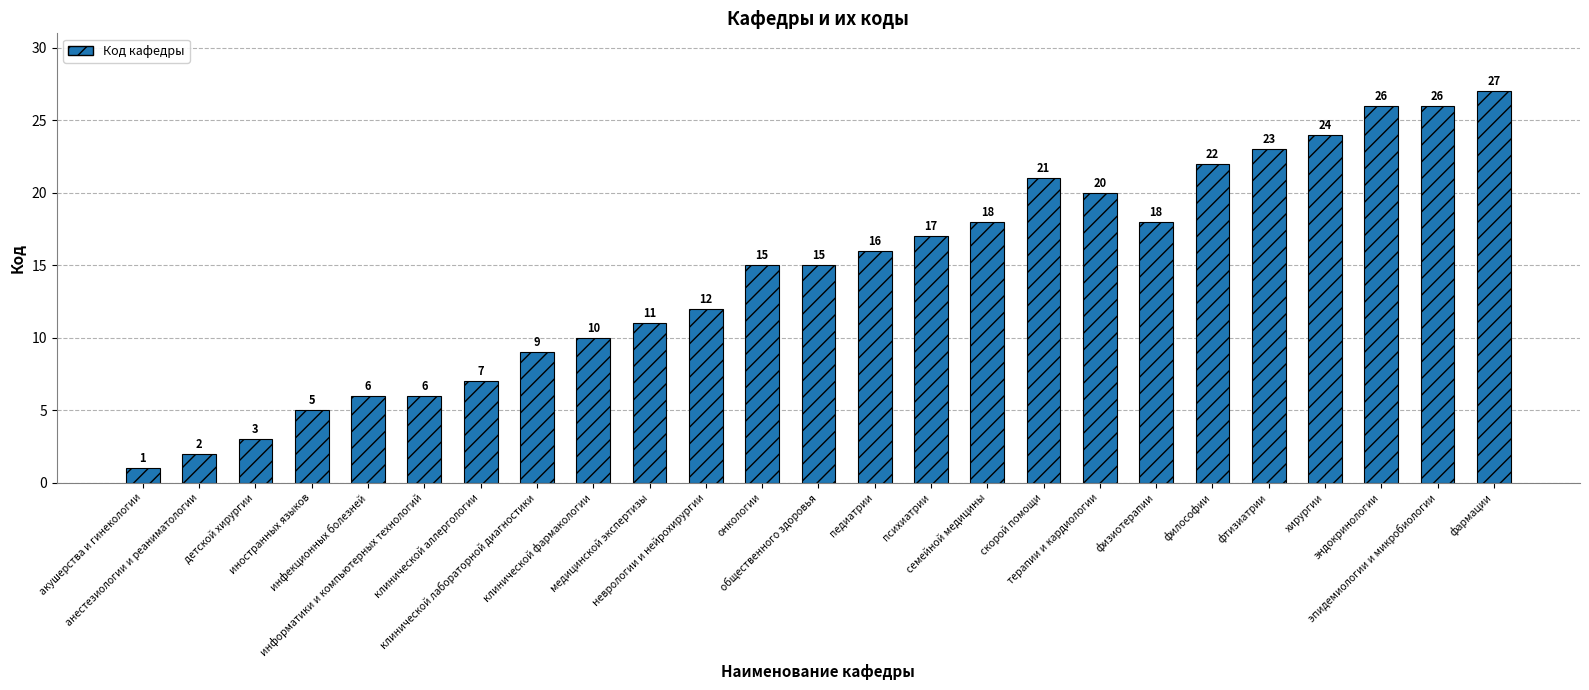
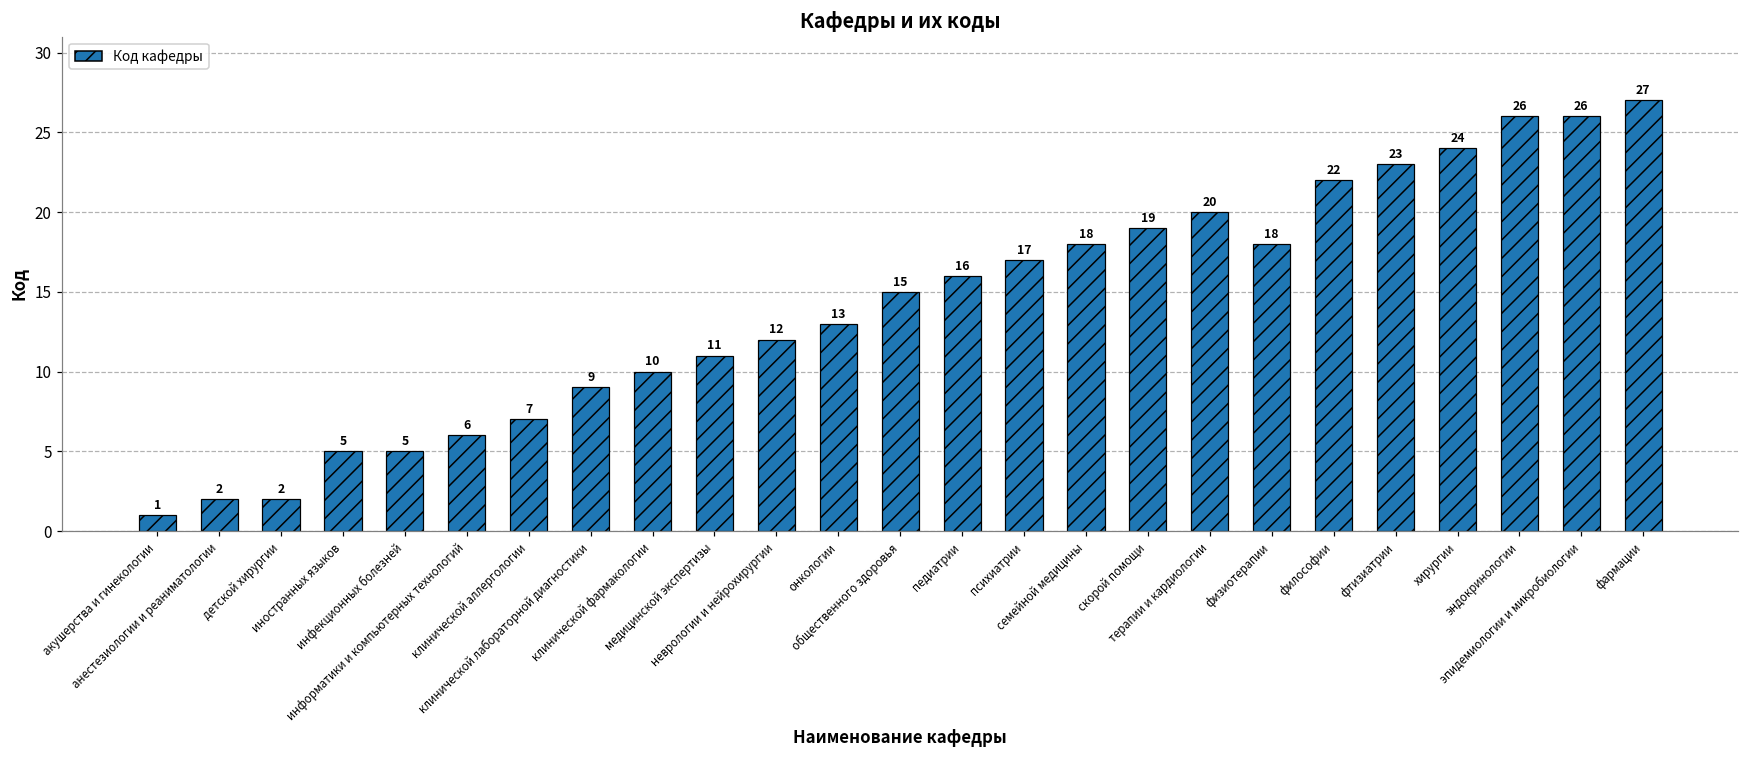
  {
    "акушерства и гинекологии": 1,
    "анестезиологии и реаниматологии": 2,
-   "детской хирургии": 3,
+   "детской хирургии": 2,
    "иностранных языков": 5,
-   "инфекционных болезней": 6,
+   "инфекционных болезней": 5,
    "информатики и компьютерных технологий": 6,
    "клинической аллергологии": 7,
    "клинической лабораторной диагностики": 9,
    "клинической фармакологии": 10,
    "медицинской экспертизы": 11,
    "неврологии и нейрохирургии": 12,
-   "онкологии": 15,
+   "онкологии": 13,
    "общественного здоровья": 15,
    "педиатрии": 16,
    "психиатрии": 17,
    "семейной медицины": 18,
-   "скорой помощи": 21,
+   "скорой помощи": 19,
    "терапии и кардиологии": 20,
    "физиотерапии": 18,
    "философии": 22,
    "фтизиатрии": 23,
    "хирургии": 24,
    "эндокринологии": 26,
    "эпидемиологии и микробиологии": 26,
    "фармации": 27
  }
